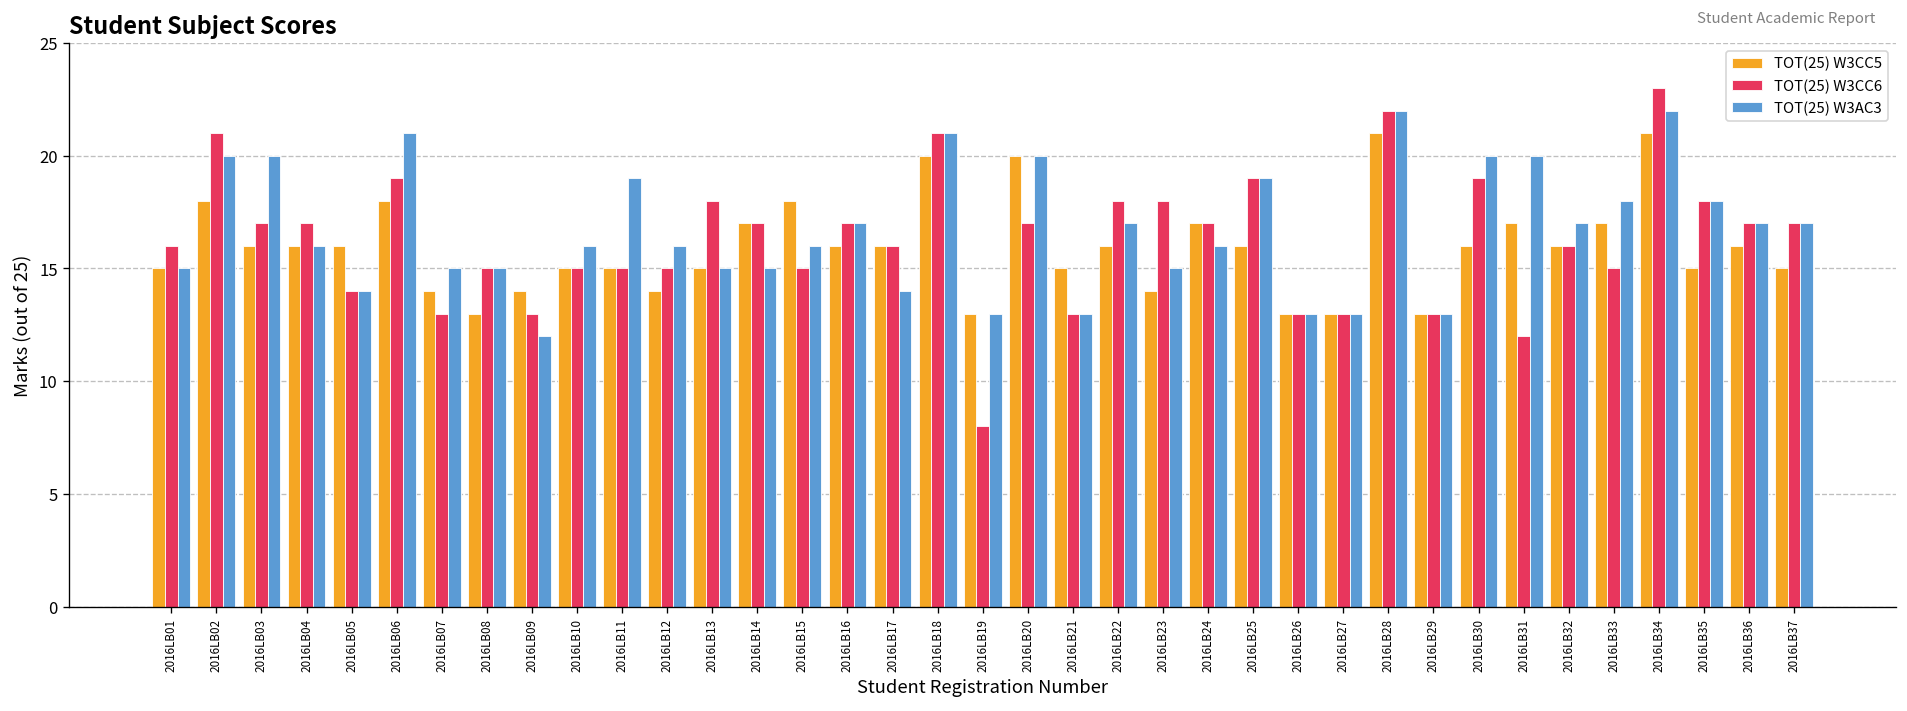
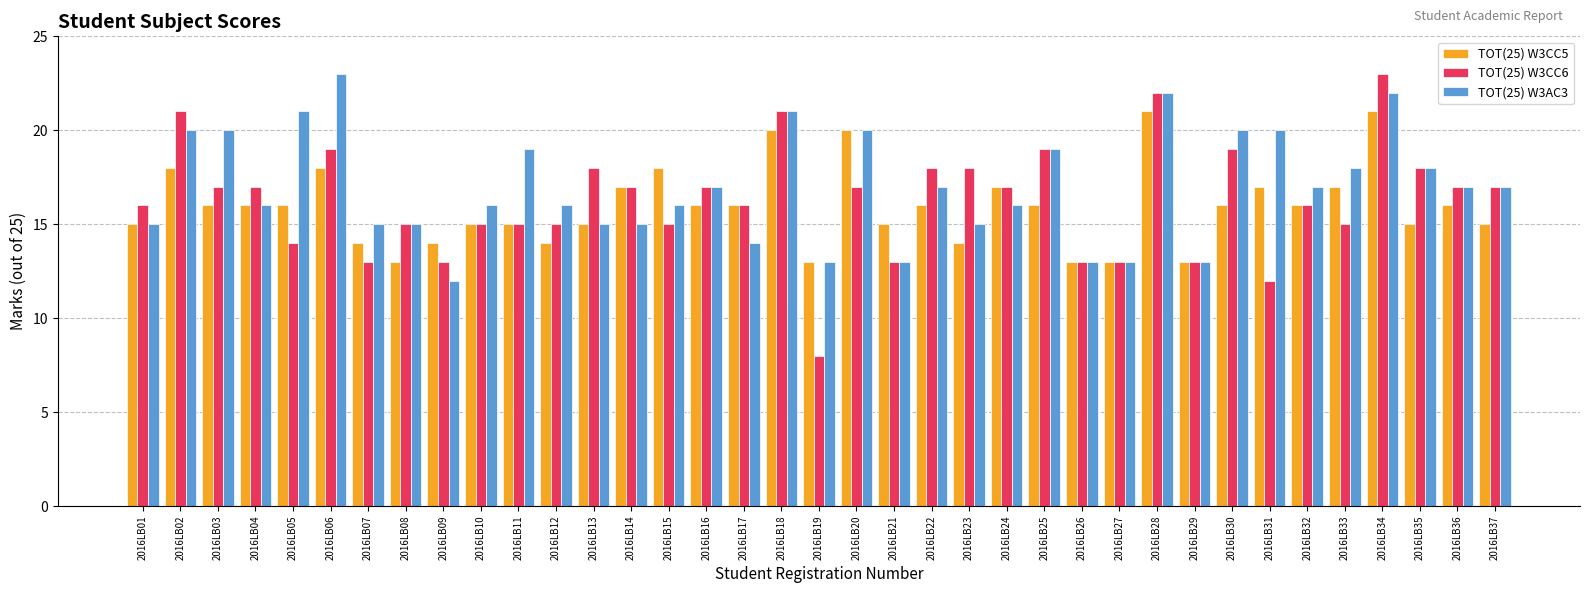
  {
    "TOT(25) W3CC5": {
      "2016LB01": 15,
      "2016LB02": 18,
      "2016LB03": 16,
      "2016LB04": 16,
      "2016LB05": 16,
      "2016LB06": 18,
      "2016LB07": 14,
      "2016LB08": 13,
      "2016LB09": 14,
      "2016LB10": 15,
      "2016LB11": 15,
      "2016LB12": 14,
      "2016LB13": 15,
      "2016LB14": 17,
      "2016LB15": 18,
      "2016LB16": 16,
      "2016LB17": 16,
      "2016LB18": 20,
      "2016LB19": 13,
      "2016LB20": 20,
      "2016LB21": 15,
      "2016LB22": 16,
      "2016LB23": 14,
      "2016LB24": 17,
      "2016LB25": 16,
      "2016LB26": 13,
      "2016LB27": 13,
      "2016LB28": 21,
      "2016LB29": 13,
      "2016LB30": 16,
      "2016LB31": 17,
      "2016LB32": 16,
      "2016LB33": 17,
      "2016LB34": 21,
      "2016LB35": 15,
      "2016LB36": 16,
      "2016LB37": 15
    },
    "TOT(25) W3CC6": {
      "2016LB01": 16,
      "2016LB02": 21,
      "2016LB03": 17,
      "2016LB04": 17,
      "2016LB05": 14,
      "2016LB06": 19,
      "2016LB07": 13,
      "2016LB08": 15,
      "2016LB09": 13,
      "2016LB10": 15,
      "2016LB11": 15,
      "2016LB12": 15,
      "2016LB13": 18,
      "2016LB14": 17,
      "2016LB15": 15,
      "2016LB16": 17,
      "2016LB17": 16,
      "2016LB18": 21,
      "2016LB19": 8,
      "2016LB20": 17,
      "2016LB21": 13,
      "2016LB22": 18,
      "2016LB23": 18,
      "2016LB24": 17,
      "2016LB25": 19,
      "2016LB26": 13,
      "2016LB27": 13,
      "2016LB28": 22,
      "2016LB29": 13,
      "2016LB30": 19,
      "2016LB31": 12,
      "2016LB32": 16,
      "2016LB33": 15,
      "2016LB34": 23,
      "2016LB35": 18,
      "2016LB36": 17,
      "2016LB37": 17
    },
    "TOT(25) W3AC3": {
      "2016LB01": 15,
      "2016LB02": 20,
      "2016LB03": 20,
      "2016LB04": 16,
-     "2016LB05": 14,
-     "2016LB06": 21,
+     "2016LB05": 21,
+     "2016LB06": 23,
      "2016LB07": 15,
      "2016LB08": 15,
      "2016LB09": 12,
      "2016LB10": 16,
      "2016LB11": 19,
      "2016LB12": 16,
      "2016LB13": 15,
      "2016LB14": 15,
      "2016LB15": 16,
      "2016LB16": 17,
      "2016LB17": 14,
      "2016LB18": 21,
      "2016LB19": 13,
      "2016LB20": 20,
      "2016LB21": 13,
      "2016LB22": 17,
      "2016LB23": 15,
      "2016LB24": 16,
      "2016LB25": 19,
      "2016LB26": 13,
      "2016LB27": 13,
      "2016LB28": 22,
      "2016LB29": 13,
      "2016LB30": 20,
      "2016LB31": 20,
      "2016LB32": 17,
      "2016LB33": 18,
      "2016LB34": 22,
      "2016LB35": 18,
      "2016LB36": 17,
      "2016LB37": 17
    }
  }
